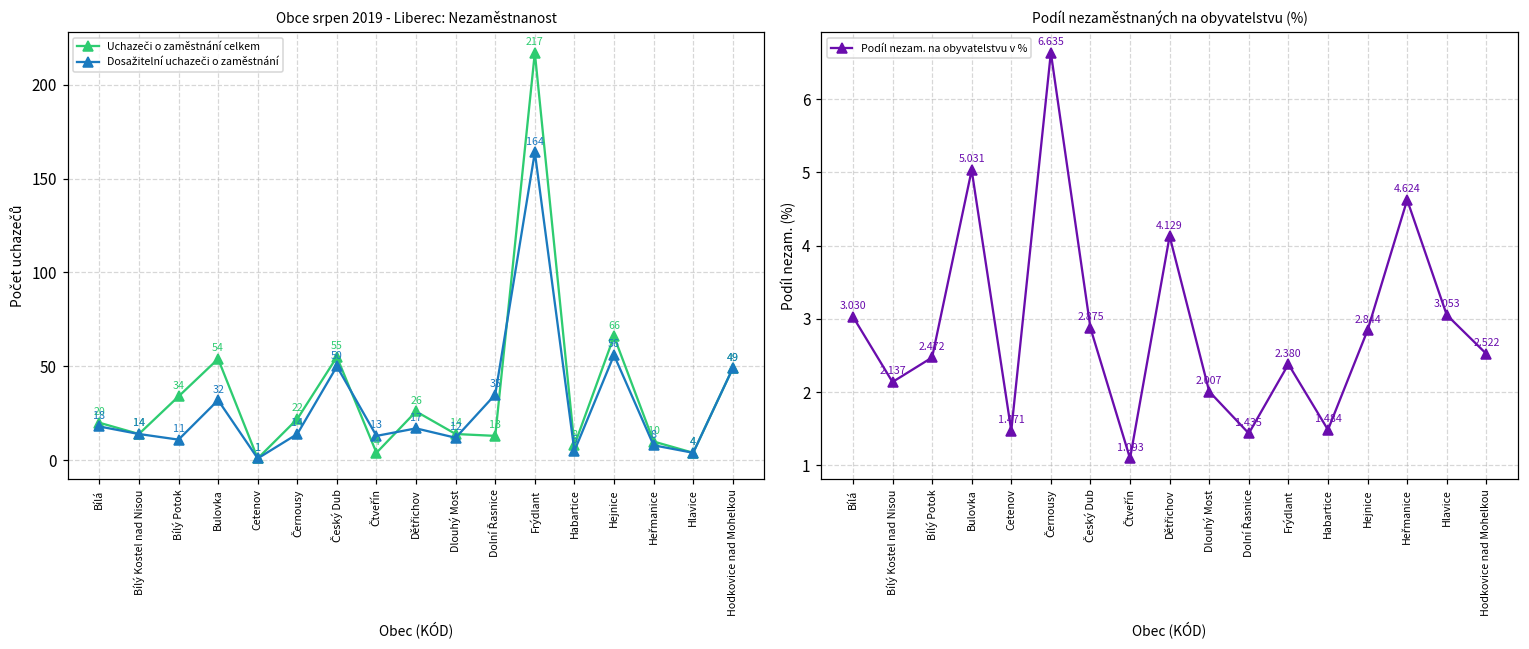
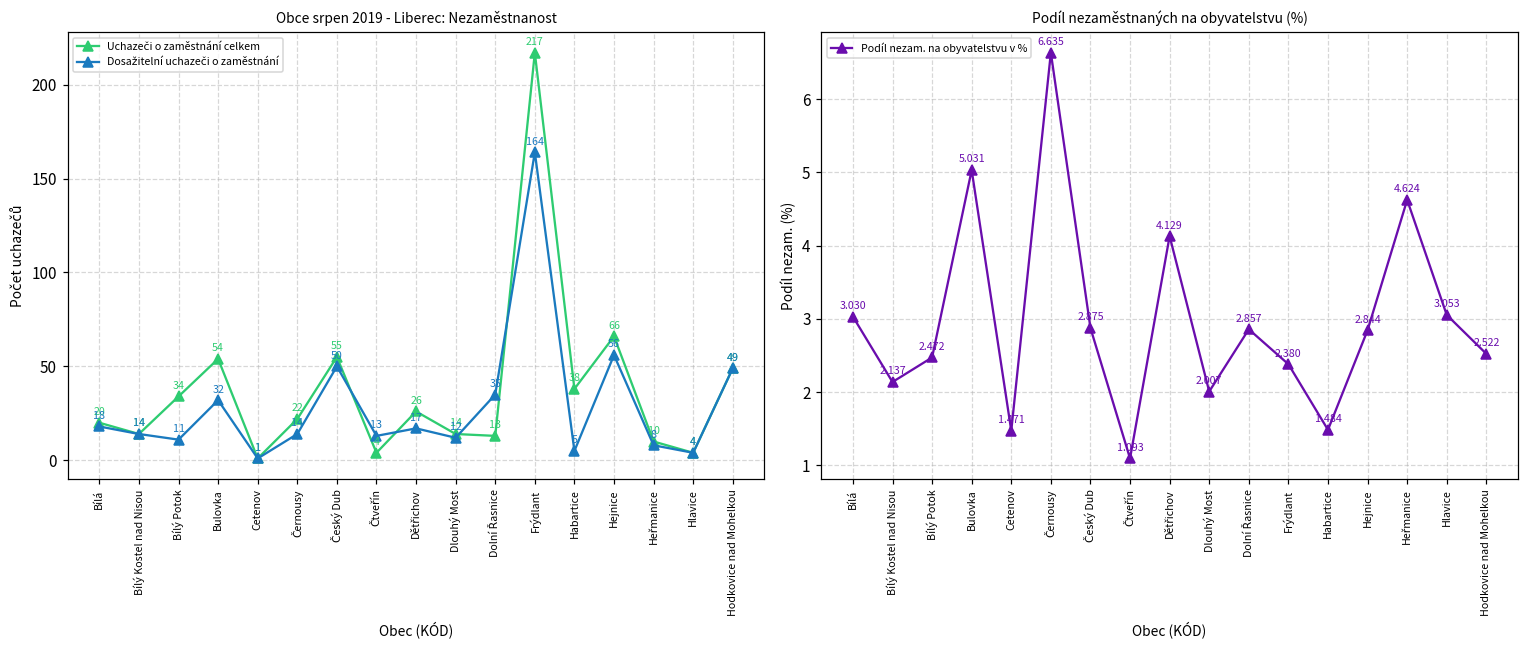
  {
    "Obce srpen 2019 - Liberec: Nezaměstnanost": {
      "Uchazeči o zaměstnání celkem": {
        "Bílý Potok": 34,
        "Bulovka": 54,
        "Černousy": 22,
        "Český Dub": 55,
        "Dětřichov": 26,
        "Dolní Řasnice": 13,
        "Frýdlant": 217,
-       "Habartice": 8,
+       "Habartice": 38,
        "Hejnice": 66
      },
      "Dosažitelní uchazeči o zaměstnání": {
        "Bílý Potok": 11,
        "Bulovka": 32,
        "Čtveřín": 13,
        "Dolní Řasnice": 35,
        "Frýdlant": 164,
        "Hejnice": 56
      }
    },
    "Podíl nezaměstnaných na obyvatelstvu (%)": {
      "Bílá": 3.030,
      "Bílý Kostel nad Nisou": 2.137,
      "Bílý Potok": 2.472,
      "Bulovka": 5.031,
      "Cetenov": 1.471,
      "Černousy": 6.635,
      "Český Dub": 2.875,
      "Čtveřín": 1.093,
      "Dětřichov": 4.129,
      "Dlouhý Most": 2.007,
-     "Dolní Řasnice": 1.435,
+     "Dolní Řasnice": 2.857,
      "Frýdlant": 2.380,
      "Habartice": 1.484,
      "Hejnice": 2.844,
      "Heřmanice": 4.624,
      "Hlavice": 3.053,
      "Hodkovice nad Mohelkou": 2.522
    }
  }
